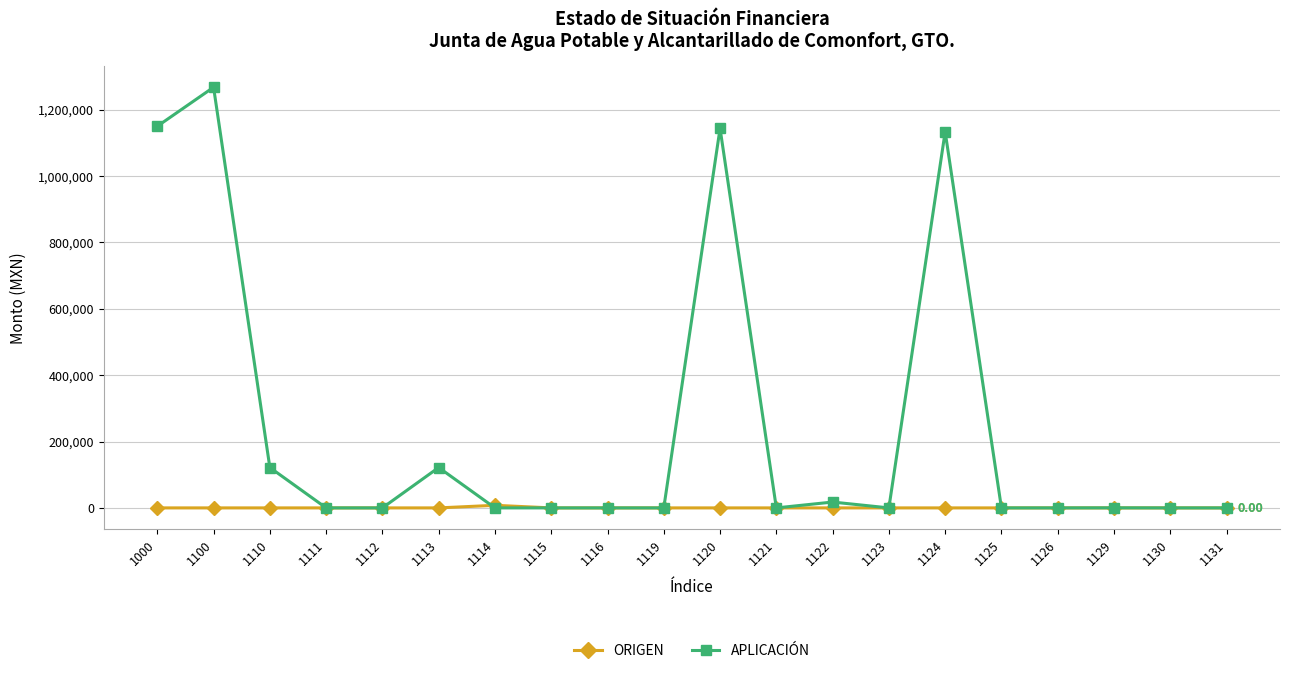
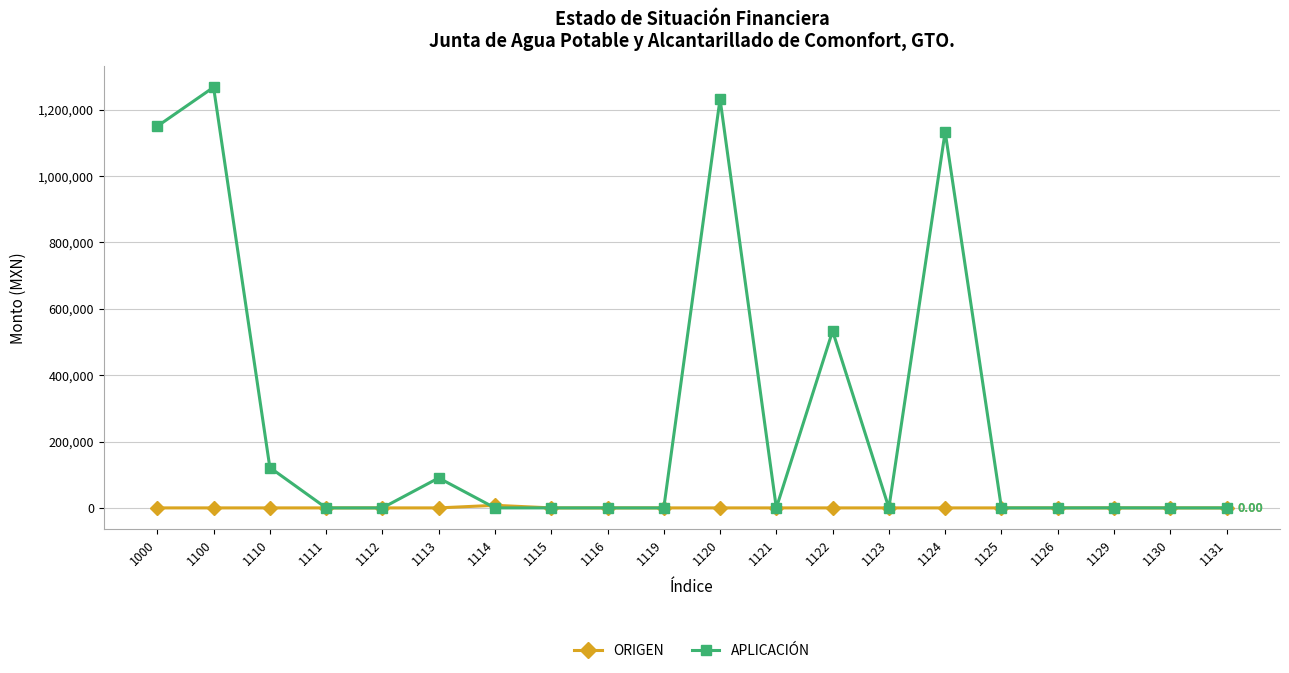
  {
    "ORIGEN": {
      "1000": "0",
      "1100": "0",
      "1110": "0",
      "1113": "0",
      "1114": "10,000",
      "1120": "0",
      "1122": "0",
      "1124": "0"
    },
    "APLICACIÓN": {
      "1000": "1,150,000",
      "1100": "1,270,000",
      "1110": "120,000",
-     "1113": "120,000",
+     "1113": "90,000",
      "1114": "0",
-     "1120": "1,140,000",
-     "1122": "20,000",
+     "1120": "1,230,000",
+     "1122": "530,000",
      "1124": "1,130,000"
    }
  }
